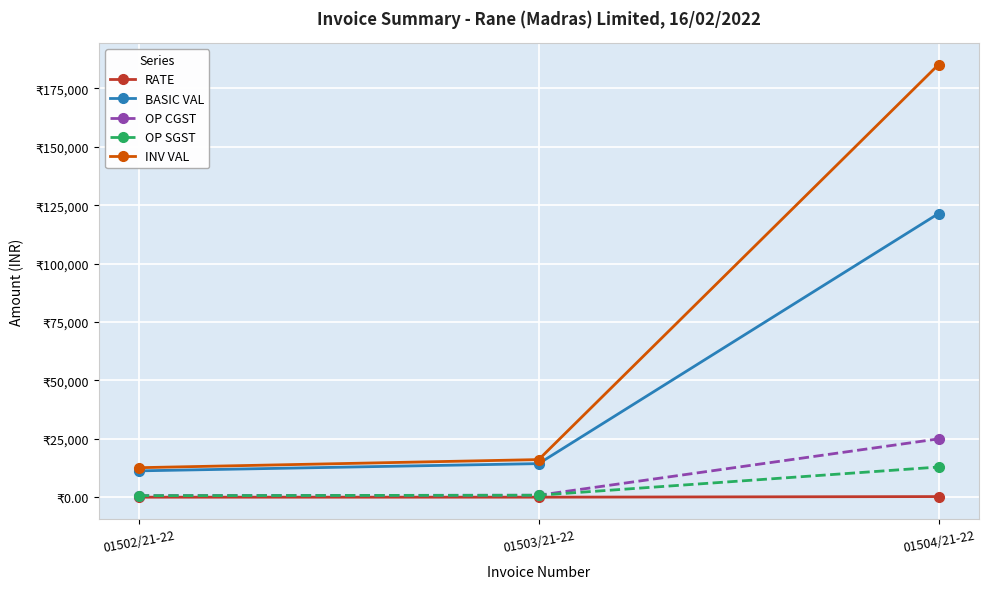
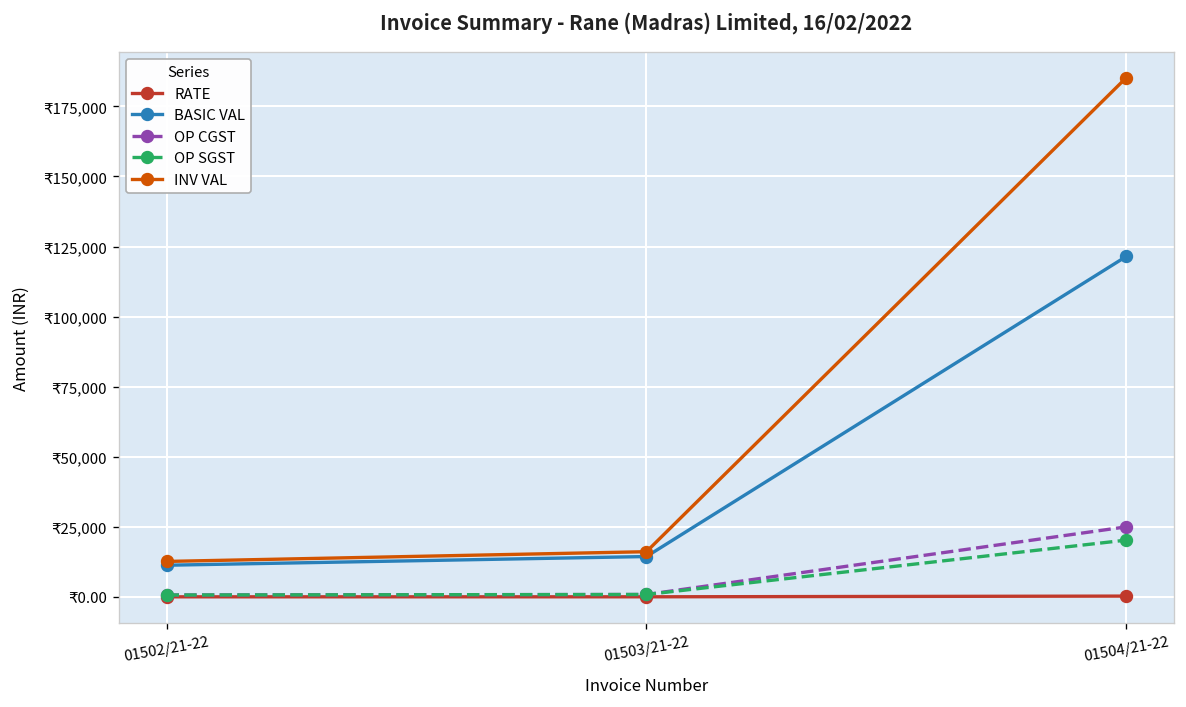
  {
    "BASIC VAL": {
      "01502/21-22": "₹11,000",
      "01503/21-22": "₹14,000",
      "01504/21-22": "₹121,000"
    },
    "OP CGST": {
      "01504/21-22": "₹25,000"
    },
    "OP SGST": {
-     "01504/21-22": "₹13,000"
+     "01504/21-22": "₹20,000"
    }
  }
